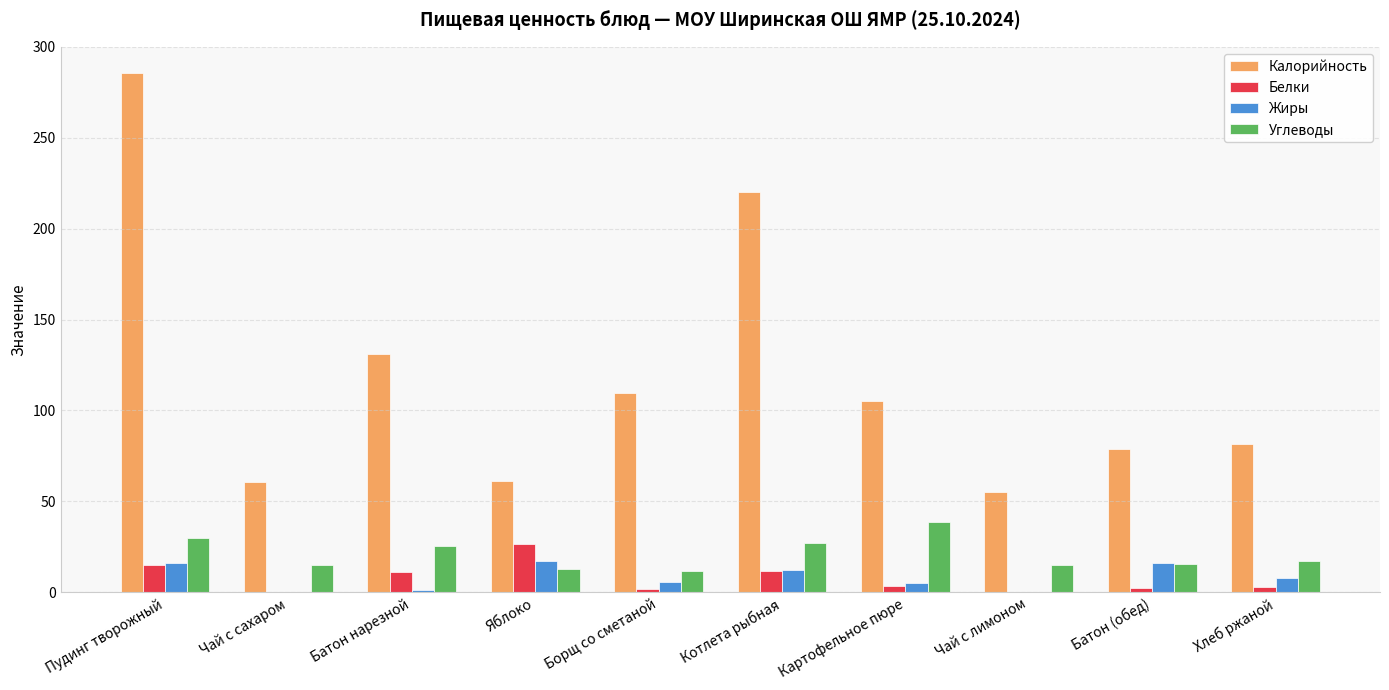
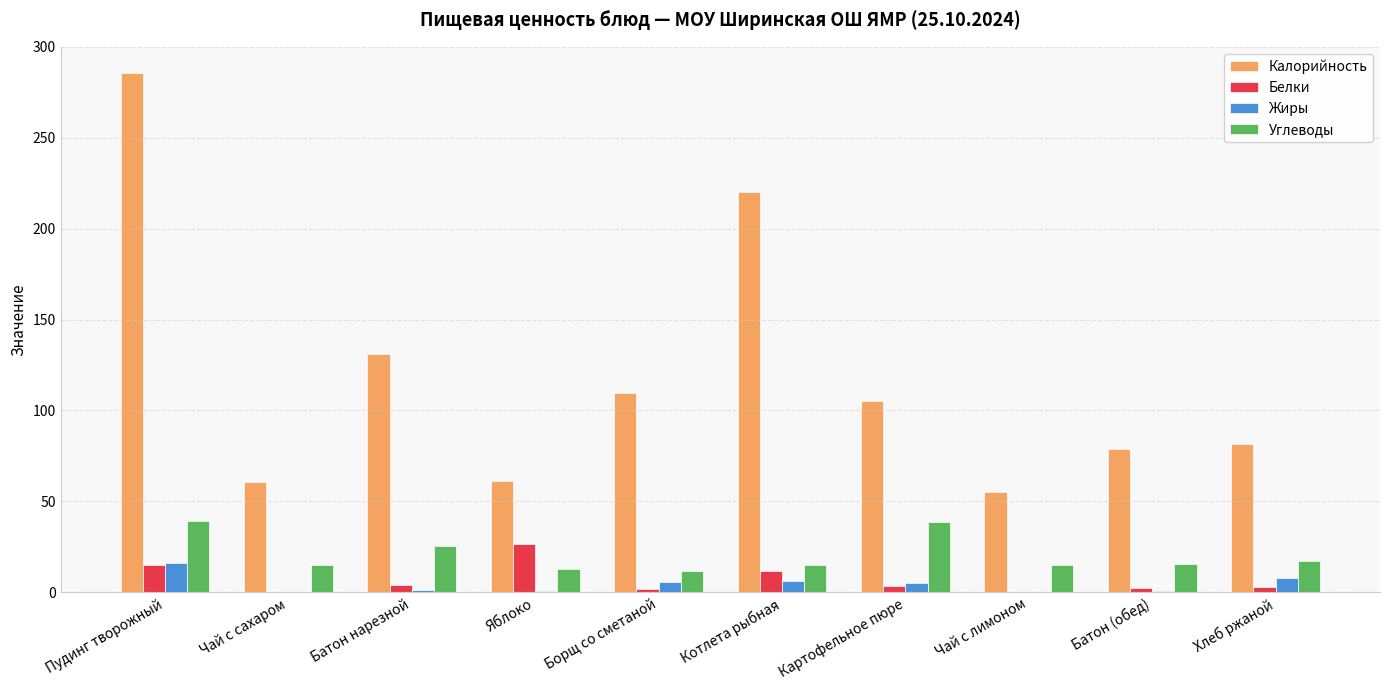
  {
    "Калорийность": {
      "Пудинг творожный": 286,
      "Чай с сахаром": 60,
      "Батон нарезной": 131,
      "Яблоко": 61,
      "Борщ со сметаной": 110,
      "Котлета рыбная": 220,
      "Картофельное пюре": 105,
      "Чай с лимоном": 55,
      "Батон (обед)": 79,
      "Хлеб ржаной": 82
    },
    "Белки": {
      "Пудинг творожный": 15,
-     "Батон нарезной": 11,
+     "Батон нарезной": 4,
      "Яблоко": 26,
      "Борщ со сметаной": 2,
      "Котлета рыбная": 12,
      "Картофельное пюре": 3,
      "Батон (обед)": 2,
      "Хлеб ржаной": 3
    },
    "Жиры": {
      "Пудинг творожный": 16,
      "Чай с сахаром": 0,
      "Батон нарезной": 1,
-     "Яблоко": 17,
+     "Яблоко": 1,
      "Борщ со сметаной": 6,
-     "Котлета рыбная": 12,
+     "Котлета рыбная": 6,
      "Картофельное пюре": 5,
-     "Батон (обед)": 16,
+     "Батон (обед)": 1,
      "Хлеб ржаной": 8
    },
    "Углеводы": {
-     "Пудинг творожный": 30,
+     "Пудинг творожный": 39,
      "Чай с сахаром": 15,
      "Батон нарезной": 26,
      "Яблоко": 13,
      "Борщ со сметаной": 12,
-     "Котлета рыбная": 27,
+     "Котлета рыбная": 15,
      "Картофельное пюре": 38,
      "Чай с лимоном": 15,
      "Батон (обед)": 15,
      "Хлеб ржаной": 17
    }
  }
